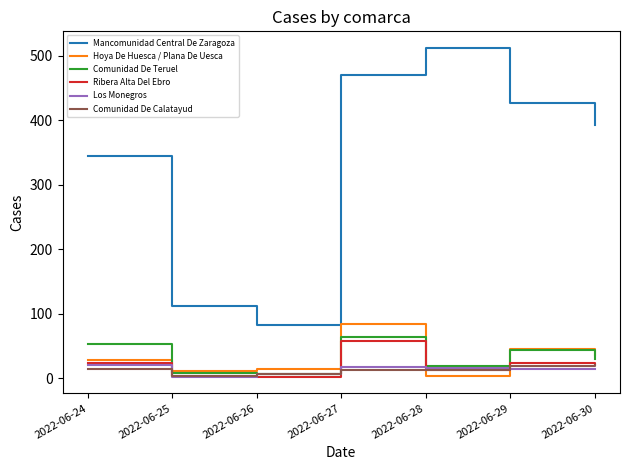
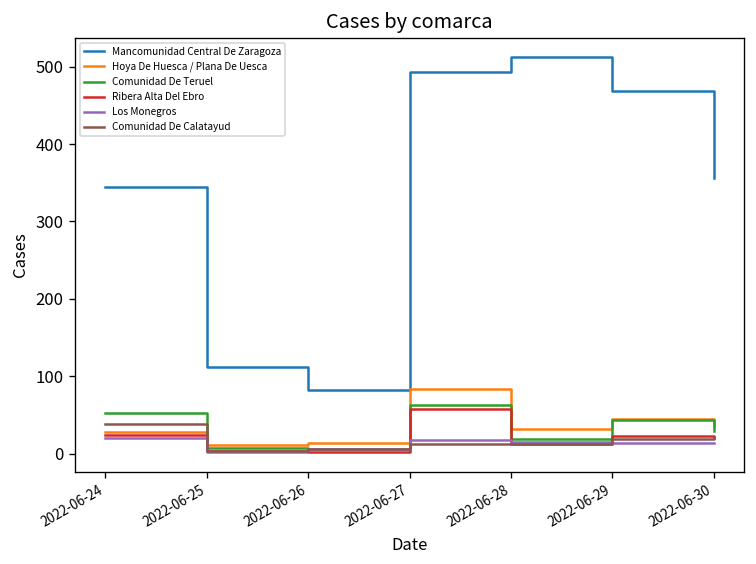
  {
    "Mancomunidad Central De Zaragoza": {
      "2022-06-24": 350,
      "2022-06-25": 110,
      "2022-06-26": 80,
-     "2022-06-27": 470,
+     "2022-06-27": 490,
      "2022-06-28": 510,
-     "2022-06-29": 430,
-     "2022-06-30": 390
+     "2022-06-29": 470,
+     "2022-06-30": 360
    },
    "Hoya De Huesca / Plana De Uesca": {
      "2022-06-24": 30,
      "2022-06-26": 10,
      "2022-06-27": 80,
-     "2022-06-28": 0,
+     "2022-06-28": 30,
      "2022-06-30": 40
    },
    "Comunidad De Teruel": {
      "2022-06-24": 50,
      "2022-06-27": 60,
      "2022-06-28": 20,
      "2022-06-30": 30
    },
    "Ribera Alta Del Ebro": {
      "2022-06-26": 0,
      "2022-06-27": 60,
      "2022-06-29": 20
    },
    "Los Monegros": {
      "2022-06-27": 20,
      "2022-06-29": 10,
      "2022-06-30": 10
    },
    "Comunidad De Calatayud": {
-     "2022-06-24": 10,
+     "2022-06-24": 40,
      "2022-06-27": 10,
      "2022-06-29": 20
    }
  }
